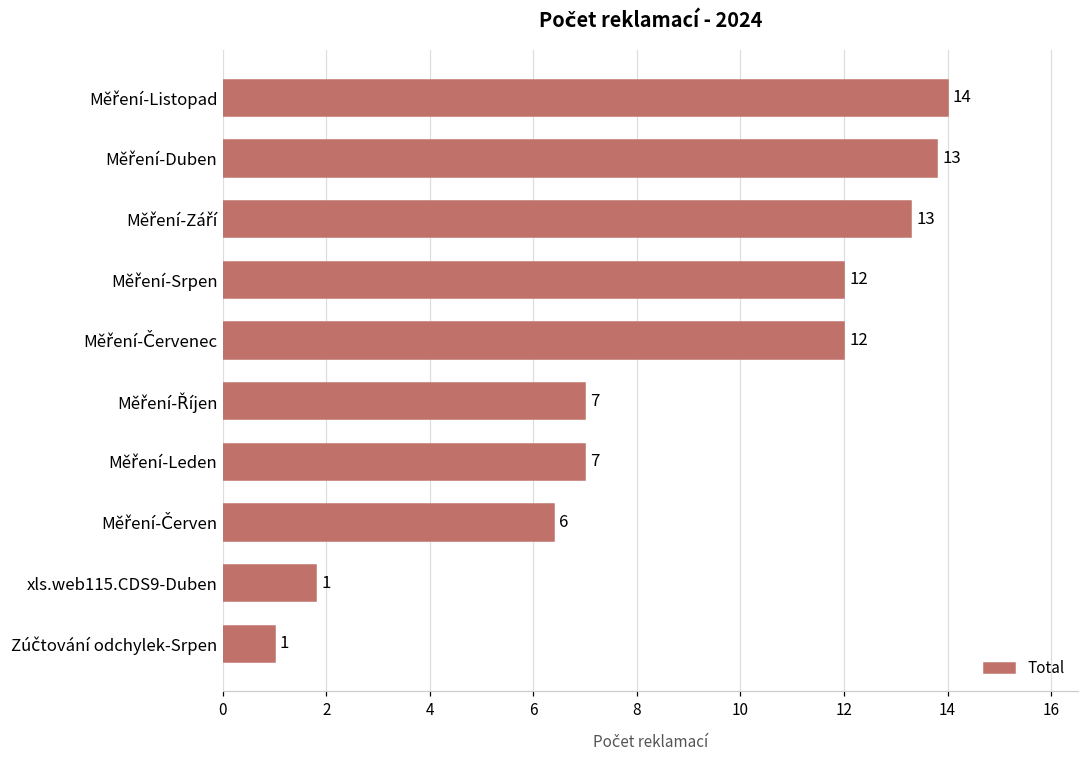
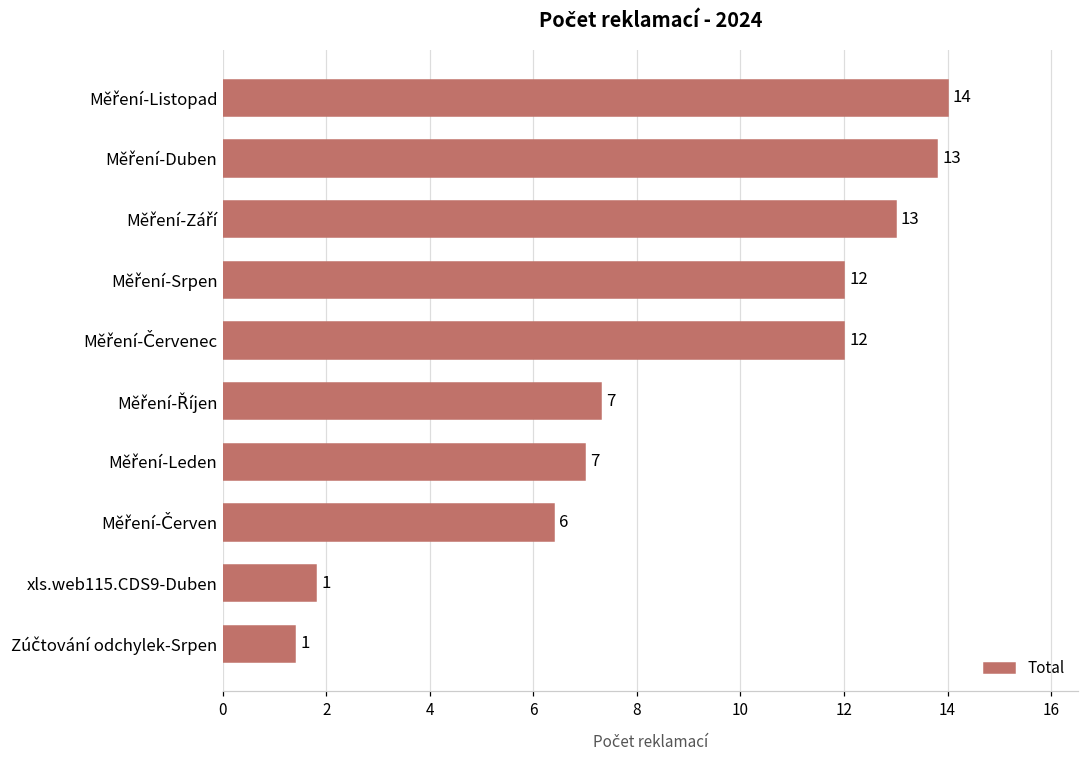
  {
-   "Měření-Září": 13.3,
-   "Měření-Říjen": 7.0,
-   "Zúčtování odchylek-Srpen": 1.0
+   "Měření-Září": 13.0,
+   "Měření-Říjen": 7.3,
+   "Zúčtování odchylek-Srpen": 1.4
  }
